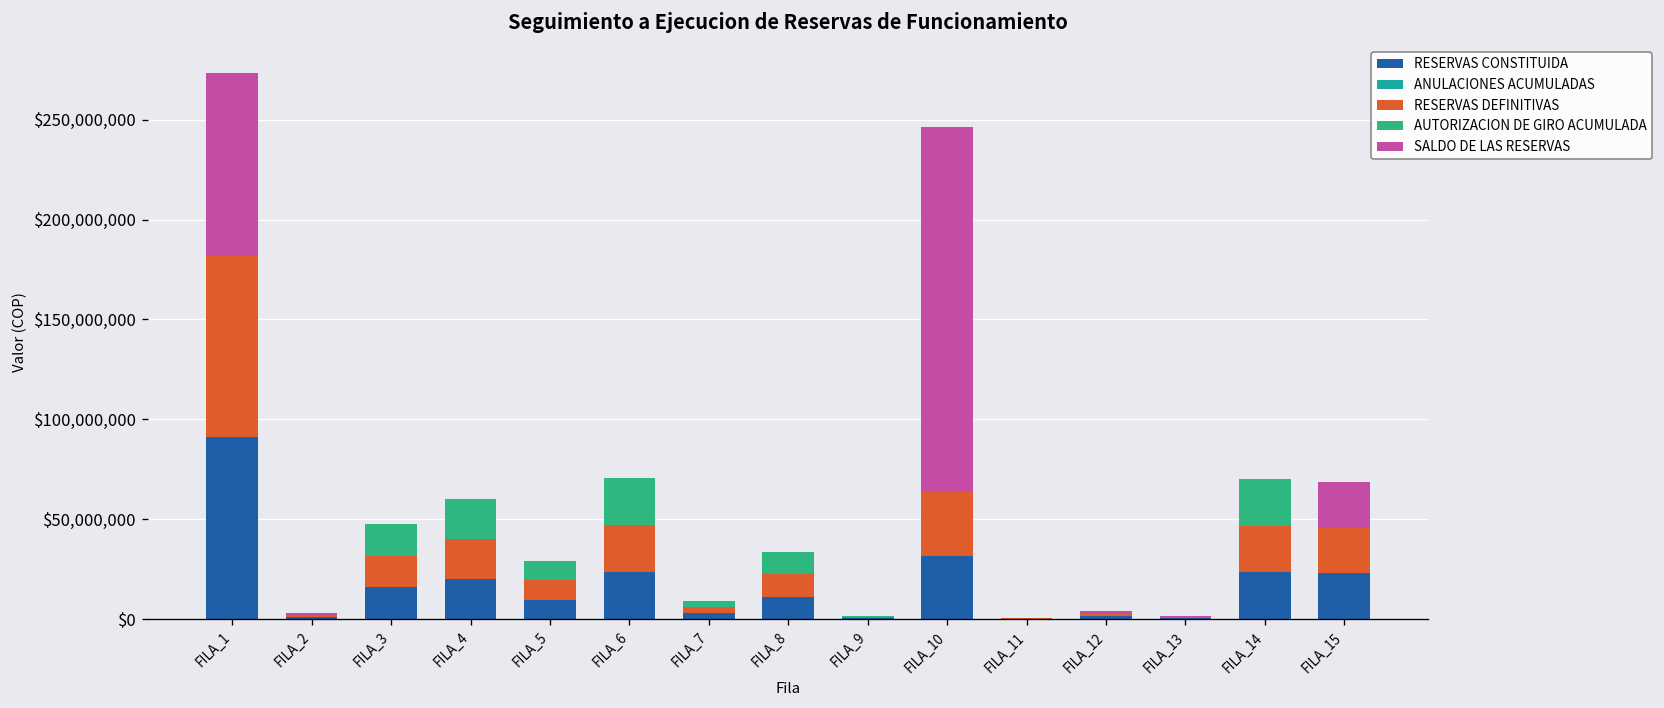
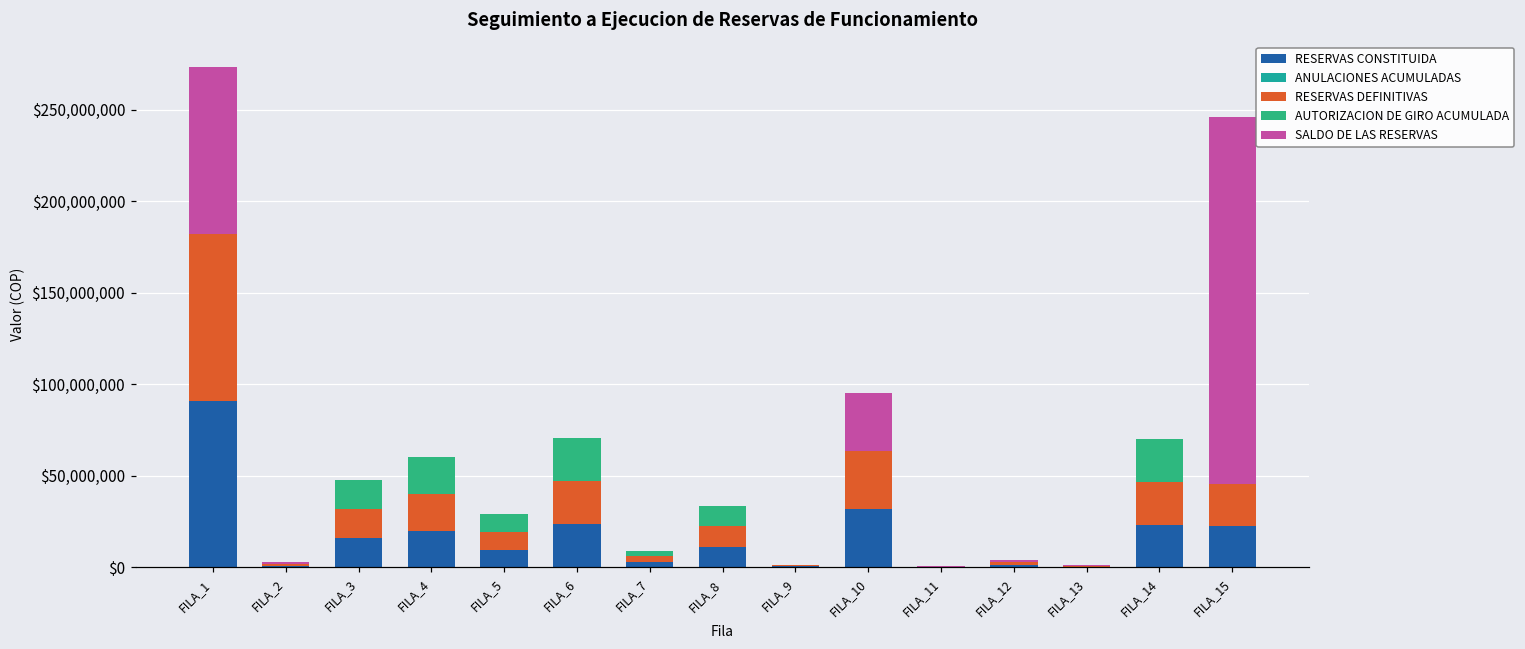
  {
    "RESERVAS DEFINITIVAS": {
      "FILA_1": "$91,000,000",
      "FILA_3": "$16,000,000",
      "FILA_4": "$20,000,000",
      "FILA_5": "$10,000,000",
      "FILA_6": "$24,000,000",
      "FILA_7": "$3,000,000",
      "FILA_8": "$11,000,000",
      "FILA_10": "$32,000,000",
      "FILA_14": "$23,000,000",
      "FILA_15": "$23,000,000"
    },
    "SALDO DE LAS RESERVAS": {
      "FILA_1": "$91,000,000",
      "FILA_8": "$0",
-     "FILA_10": "$183,000,000",
+     "FILA_10": "$32,000,000",
      "FILA_14": "$0",
-     "FILA_15": "$23,000,000"
+     "FILA_15": "$200,000,000"
    }
  }
